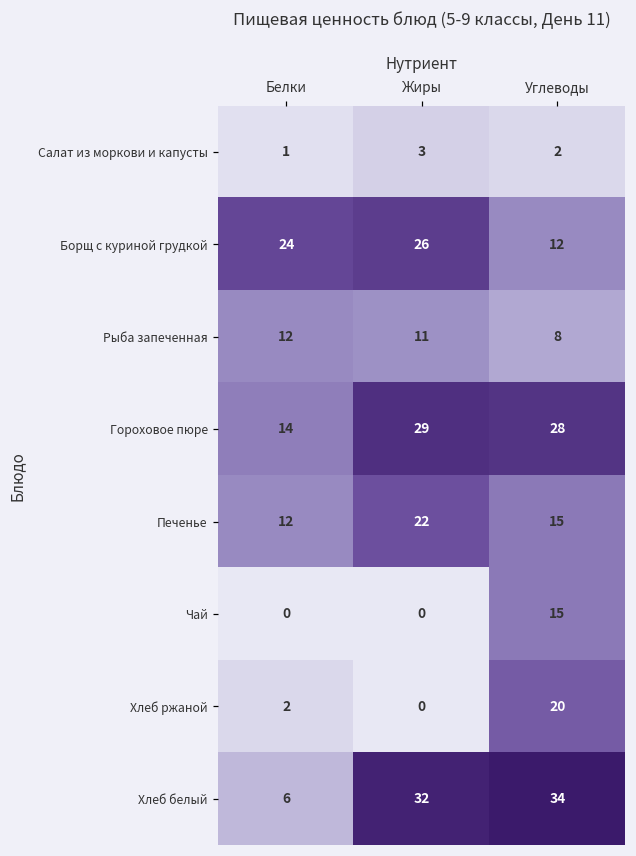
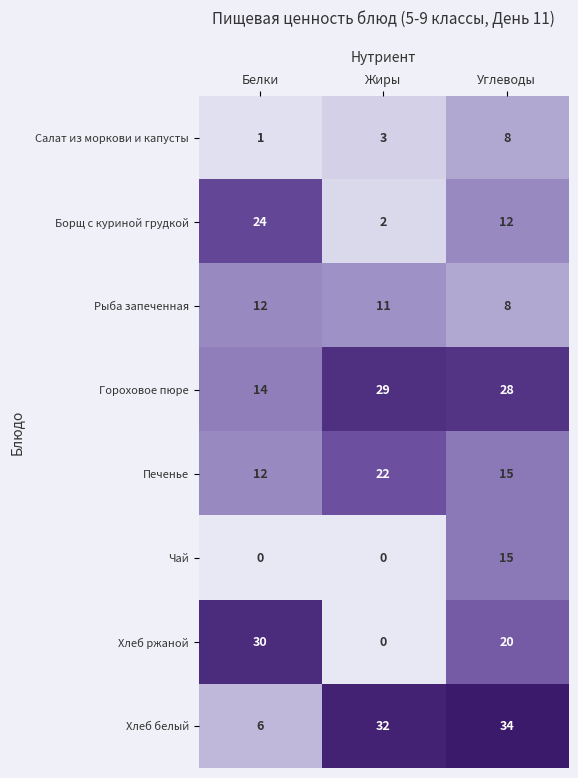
  {
    "Салат из моркови и капусты": {
      "Белки": 1,
      "Жиры": 3,
-     "Углеводы": 2
+     "Углеводы": 8
    },
    "Борщ с куриной грудкой": {
      "Белки": 24,
-     "Жиры": 26,
+     "Жиры": 2,
      "Углеводы": 12
    },
    "Рыба запеченная": {
      "Белки": 12,
      "Жиры": 11,
      "Углеводы": 8
    },
    "Гороховое пюре": {
      "Белки": 14,
      "Жиры": 29,
      "Углеводы": 28
    },
    "Печенье": {
      "Белки": 12,
      "Жиры": 22,
      "Углеводы": 15
    },
    "Чай": {
      "Белки": 0,
      "Жиры": 0,
      "Углеводы": 15
    },
    "Хлеб ржаной": {
-     "Белки": 2,
+     "Белки": 30,
      "Жиры": 0,
      "Углеводы": 20
    },
    "Хлеб белый": {
      "Белки": 6,
      "Жиры": 32,
      "Углеводы": 34
    }
  }
